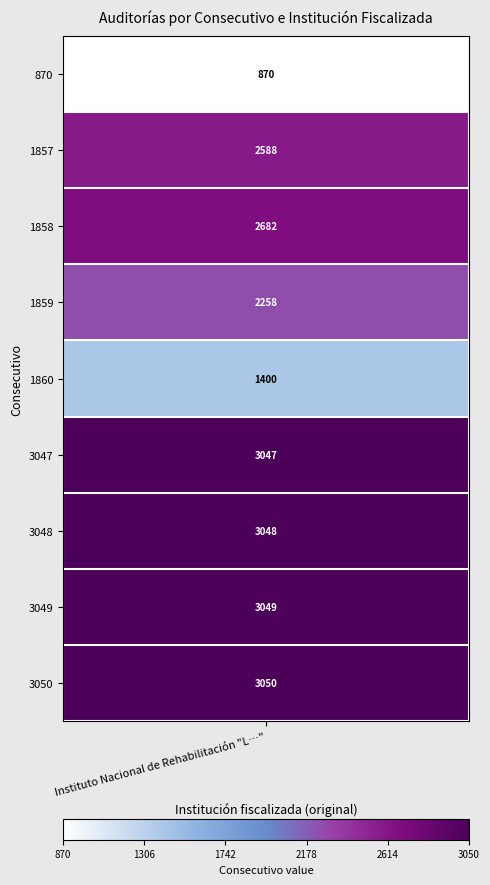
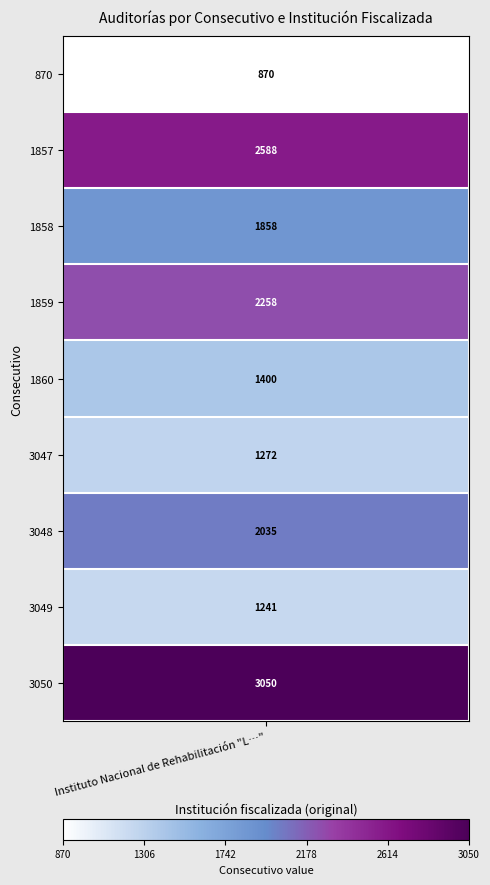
  {
    "870": {
      "Instituto Nacional de Rehabilitación \"L…\"": 870
    },
    "1857": {
      "Instituto Nacional de Rehabilitación \"L…\"": 2588
    },
    "1858": {
-     "Instituto Nacional de Rehabilitación \"L…\"": 2682
+     "Instituto Nacional de Rehabilitación \"L…\"": 1858
    },
    "1859": {
      "Instituto Nacional de Rehabilitación \"L…\"": 2258
    },
    "1860": {
      "Instituto Nacional de Rehabilitación \"L…\"": 1400
    },
    "3047": {
-     "Instituto Nacional de Rehabilitación \"L…\"": 3047
+     "Instituto Nacional de Rehabilitación \"L…\"": 1272
    },
    "3048": {
-     "Instituto Nacional de Rehabilitación \"L…\"": 3048
+     "Instituto Nacional de Rehabilitación \"L…\"": 2035
    },
    "3049": {
-     "Instituto Nacional de Rehabilitación \"L…\"": 3049
+     "Instituto Nacional de Rehabilitación \"L…\"": 1241
    },
    "3050": {
      "Instituto Nacional de Rehabilitación \"L…\"": 3050
    }
  }
